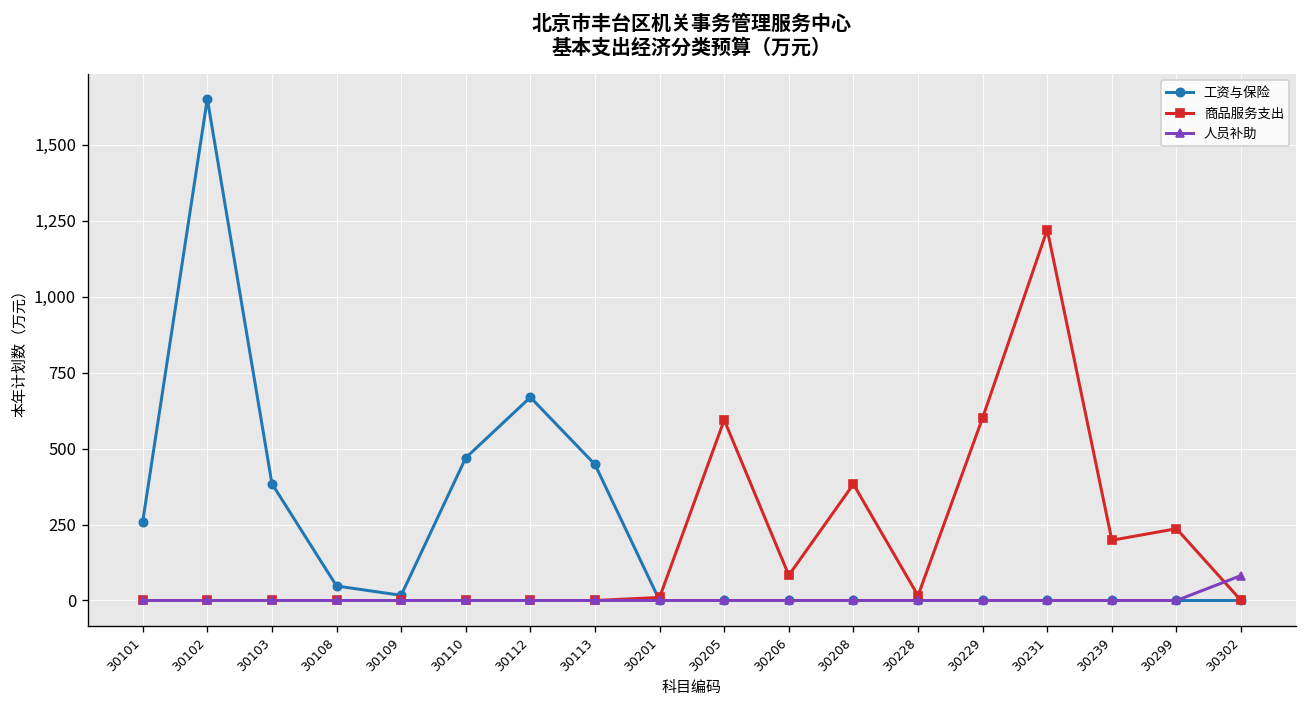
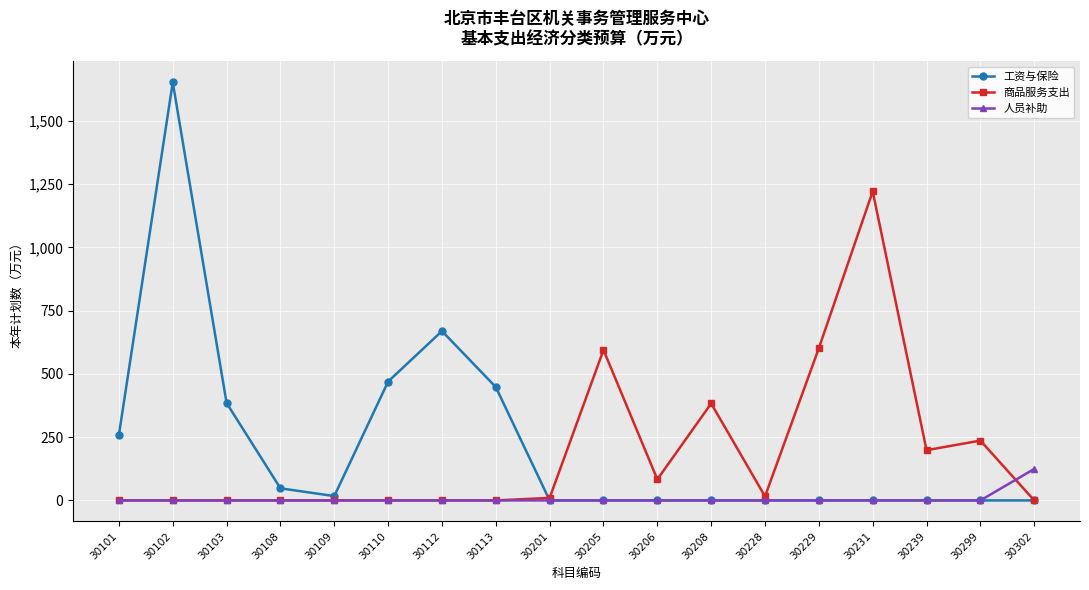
  {
    "工资与保险": {
      "30101": "260",
      "30102": "1,650",
      "30103": "380",
      "30108": "50",
      "30109": "20",
      "30110": "470",
      "30112": "670",
      "30113": "450"
    },
    "商品服务支出": {
      "30205": "590",
      "30206": "80",
      "30208": "380",
      "30228": "20",
      "30229": "600",
      "30231": "1,220",
      "30239": "200",
      "30299": "240"
    },
    "人员补助": {
-     "30302": "80"
+     "30302": "120"
    }
  }
